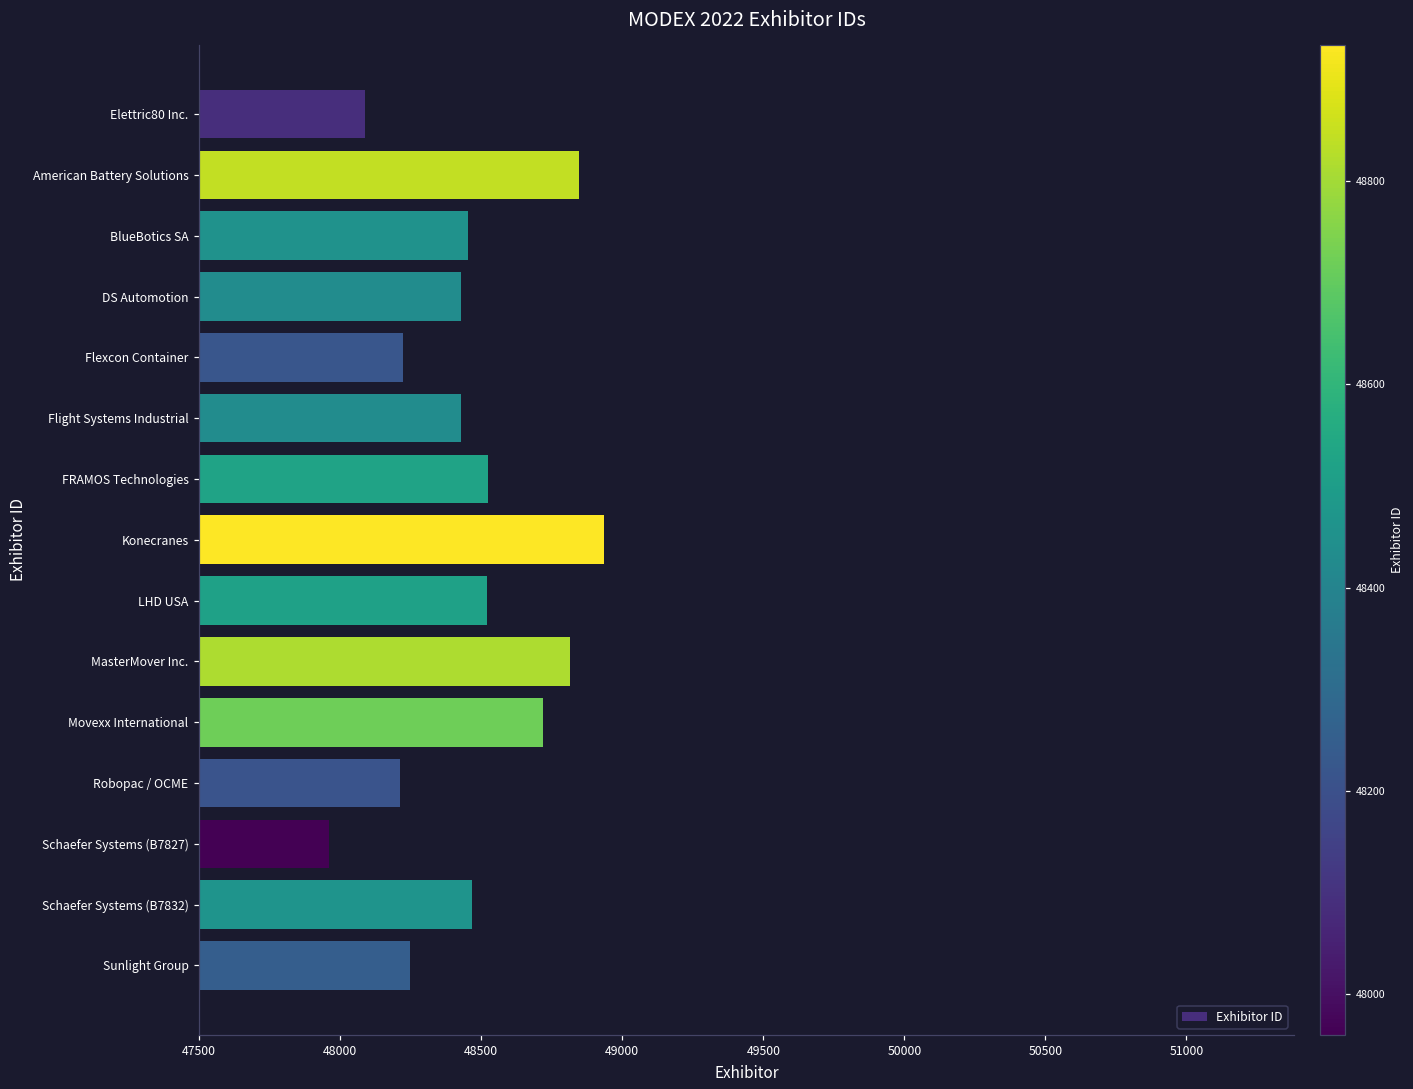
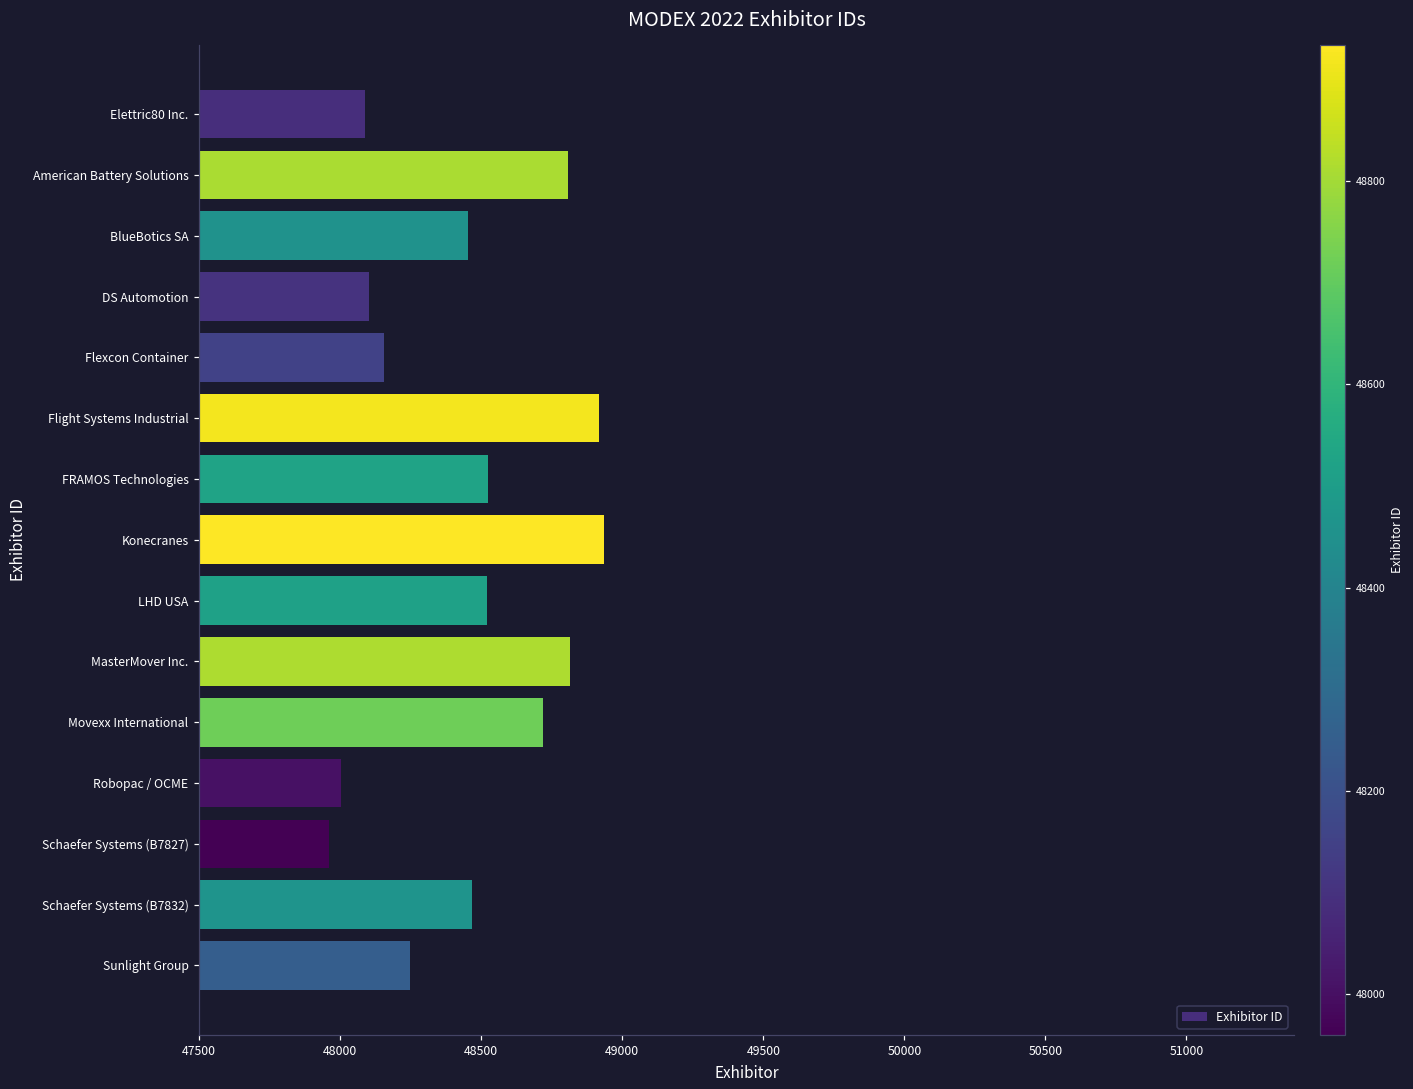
  {
    "Elettric80 Inc.": 48090,
-   "American Battery Solutions": 48850,
+   "American Battery Solutions": 48810,
    "BlueBotics SA": 48450,
-   "DS Automotion": 48430,
-   "Flexcon Container": 48220,
-   "Flight Systems Industrial": 48430,
+   "DS Automotion": 48100,
+   "Flexcon Container": 48150,
+   "Flight Systems Industrial": 48920,
    "FRAMOS Technologies": 48520,
    "Konecranes": 48930,
    "LHD USA": 48520,
    "MasterMover Inc.": 48810,
    "Movexx International": 48720,
-   "Robopac / OCME": 48210,
+   "Robopac / OCME": 48000,
    "Schaefer Systems (B7827)": 47960,
    "Schaefer Systems (B7832)": 48470,
    "Sunlight Group": 48250
  }
